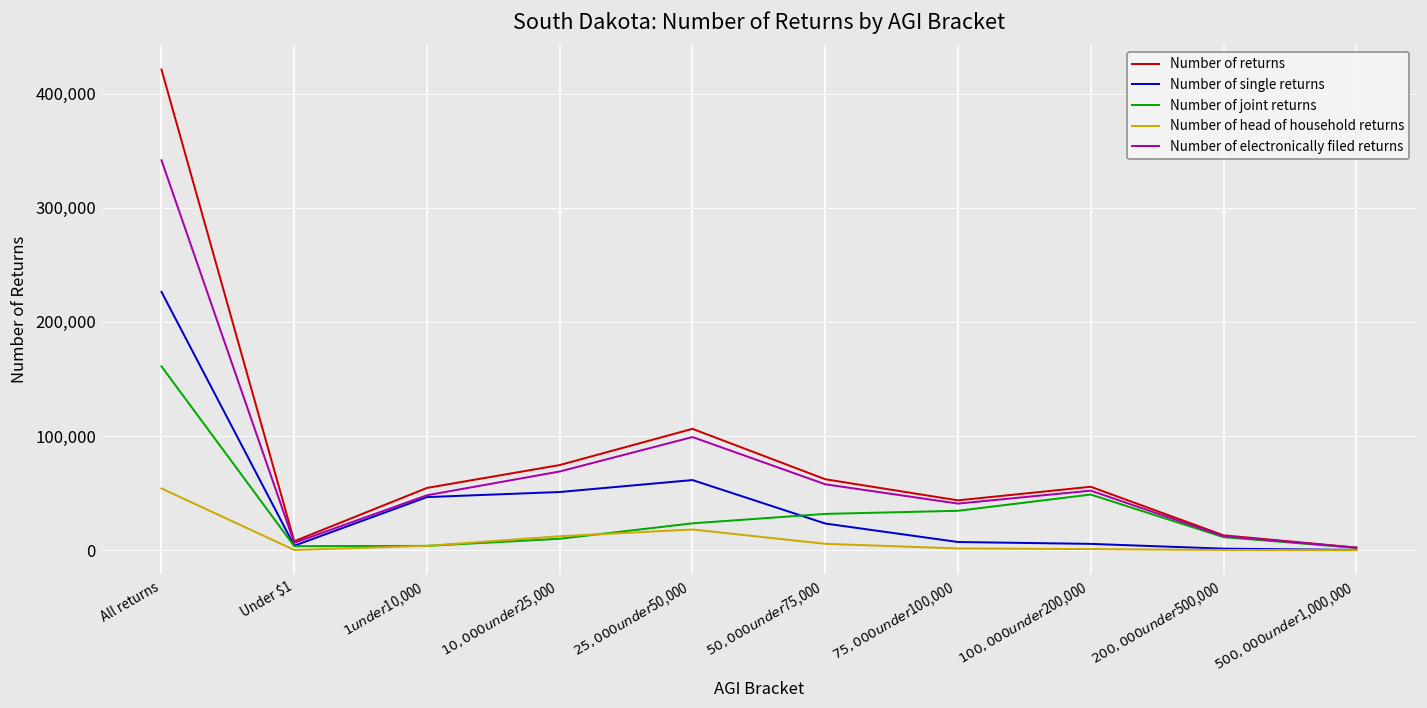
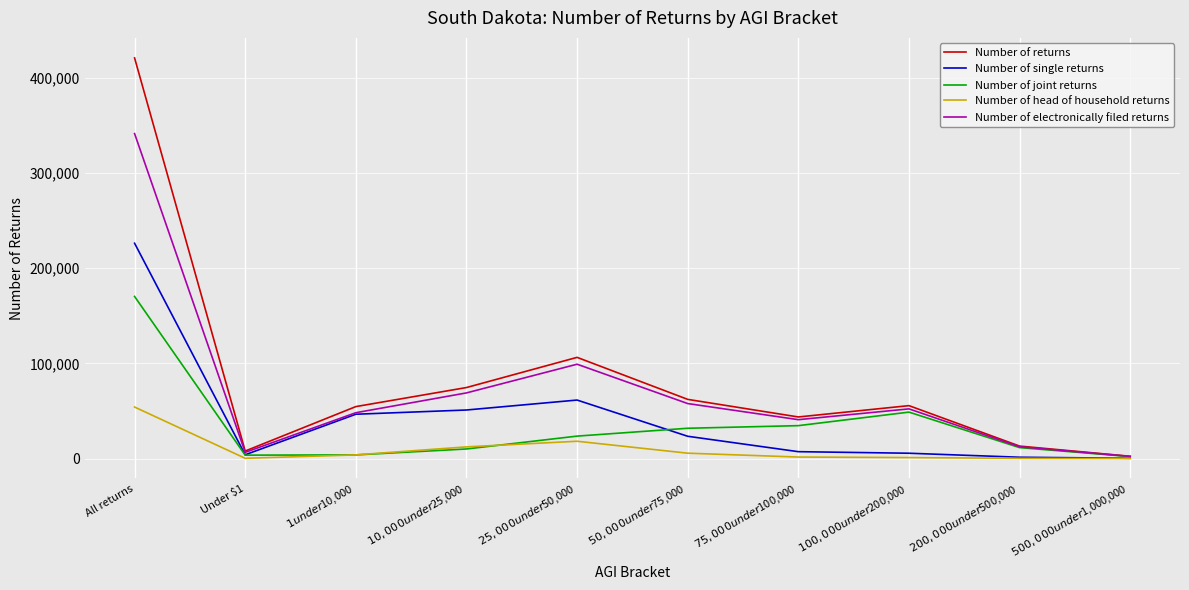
  {
    "Number of returns": {
      "All returns": "420,000"
    },
    "Number of single returns": {
      "All returns": "230,000"
    },
    "Number of joint returns": {
-     "All returns": "160,000"
+     "All returns": "170,000"
    },
    "Number of head of household returns": {
      "All returns": "50,000",
      "Under $1": "0"
    },
    "Number of electronically filed returns": {
      "All returns": "340,000"
    }
  }
